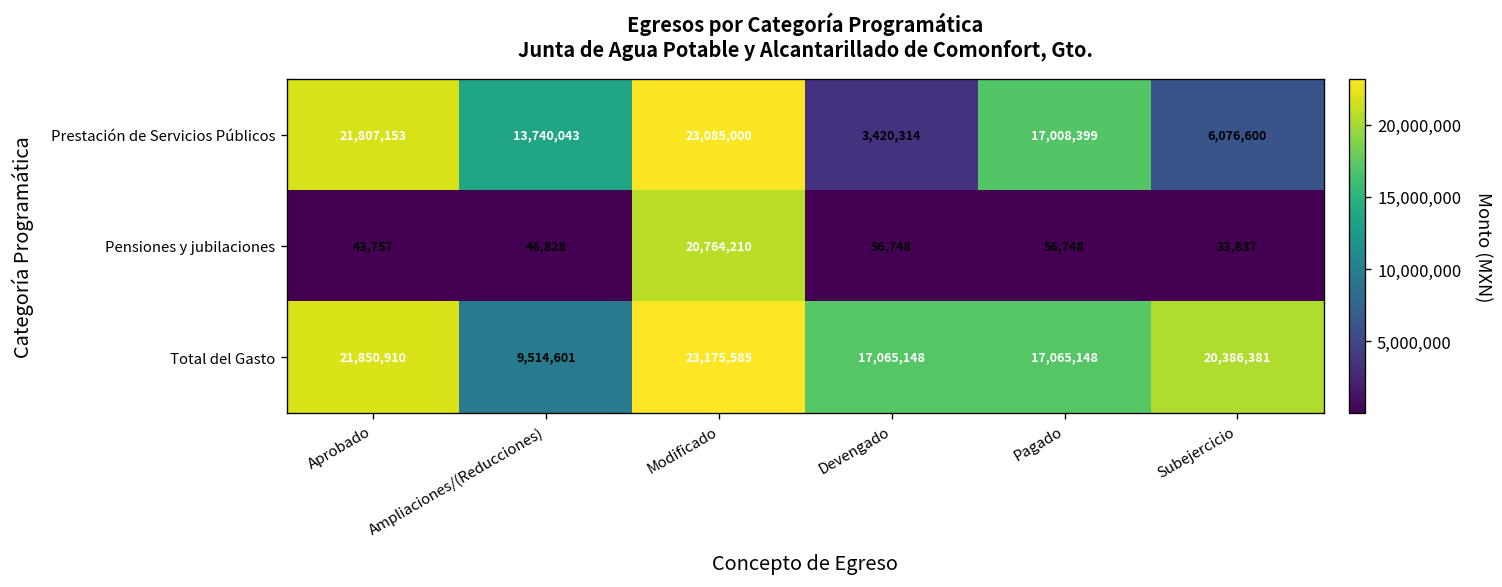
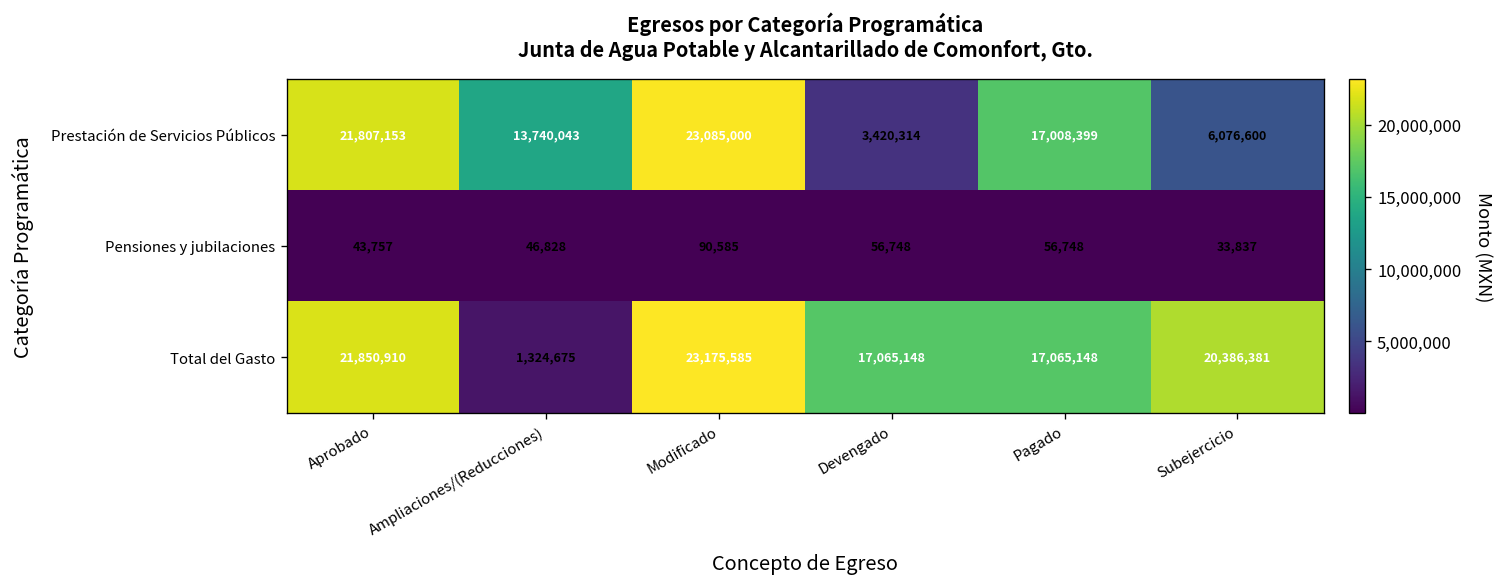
  {
    "Prestación de Servicios Públicos": {
      "Aprobado": "21,807,153",
      "Ampliaciones/(Reducciones)": "13,740,043",
      "Modificado": "23,085,000",
      "Devengado": "3,420,314",
      "Pagado": "17,008,399",
      "Subejercicio": "6,076,600"
    },
    "Pensiones y jubilaciones": {
      "Aprobado": "43,757",
      "Ampliaciones/(Reducciones)": "46,828",
-     "Modificado": "20,764,210",
+     "Modificado": "90,585",
      "Devengado": "56,748",
      "Pagado": "56,748",
      "Subejercicio": "33,837"
    },
    "Total del Gasto": {
      "Aprobado": "21,850,910",
-     "Ampliaciones/(Reducciones)": "9,514,601",
+     "Ampliaciones/(Reducciones)": "1,324,675",
      "Modificado": "23,175,585",
      "Devengado": "17,065,148",
      "Pagado": "17,065,148",
      "Subejercicio": "20,386,381"
    }
  }
